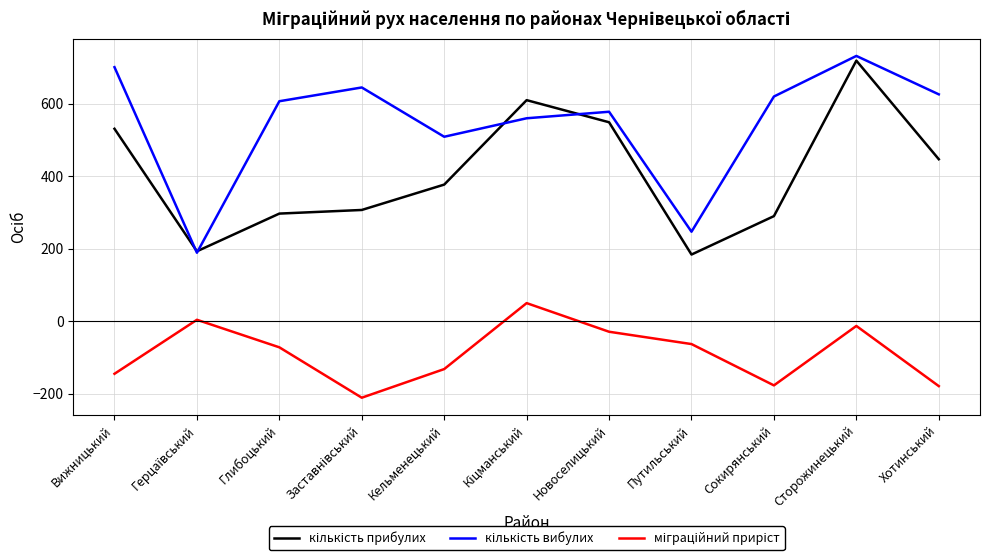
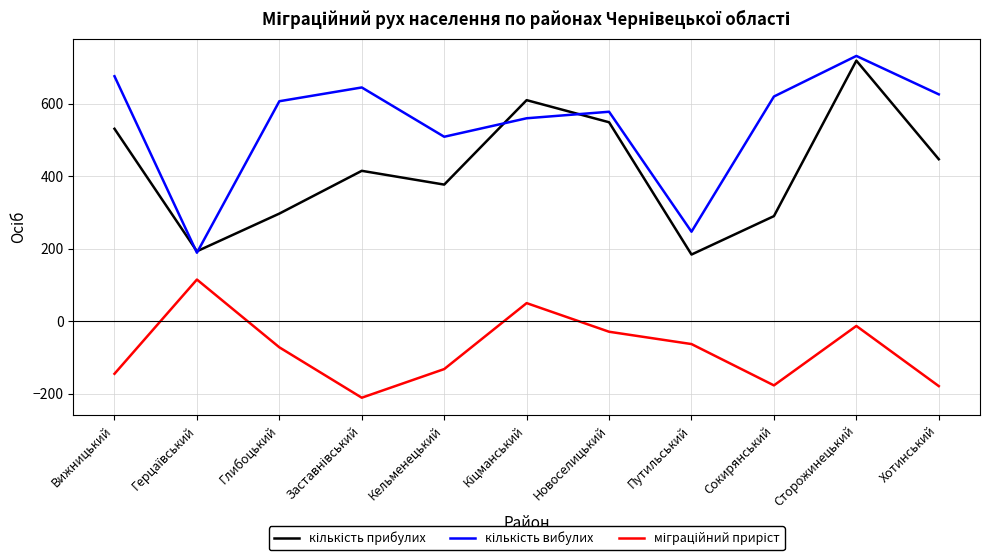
  {
    "кількість прибулих": {
      "Вижницький": 530,
      "Глибоцький": 300,
-     "Заставнівський": 310,
+     "Заставнівський": 420,
      "Кельменецький": 380,
      "Кіцманський": 610,
      "Новоселицький": 550,
      "Путильський": 180,
      "Сокирянський": 290,
      "Сторожинецький": 720,
      "Хотинський": 450
    },
    "кількість вибулих": {
-     "Вижницький": 700,
+     "Вижницький": 680,
      "Глибоцький": 610,
      "Заставнівський": 650,
      "Кельменецький": 510,
      "Кіцманський": 560,
      "Новоселицький": 580,
      "Путильський": 250,
      "Сокирянський": 620,
      "Сторожинецький": 730,
      "Хотинський": 630
    },
    "міграційний приріст": {
      "Вижницький": -150,
-     "Герцаївський": 0,
+     "Герцаївський": 120,
      "Глибоцький": -70,
      "Заставнівський": -210,
      "Кельменецький": -130,
      "Кіцманський": 50,
      "Новоселицький": -30,
      "Путильський": -60,
      "Сокирянський": -180,
      "Сторожинецький": -10,
      "Хотинський": -180
    }
  }
